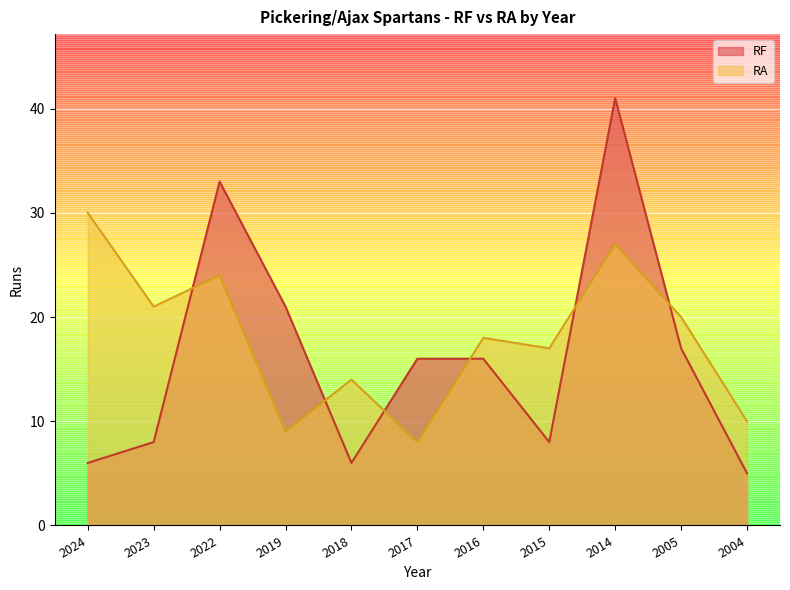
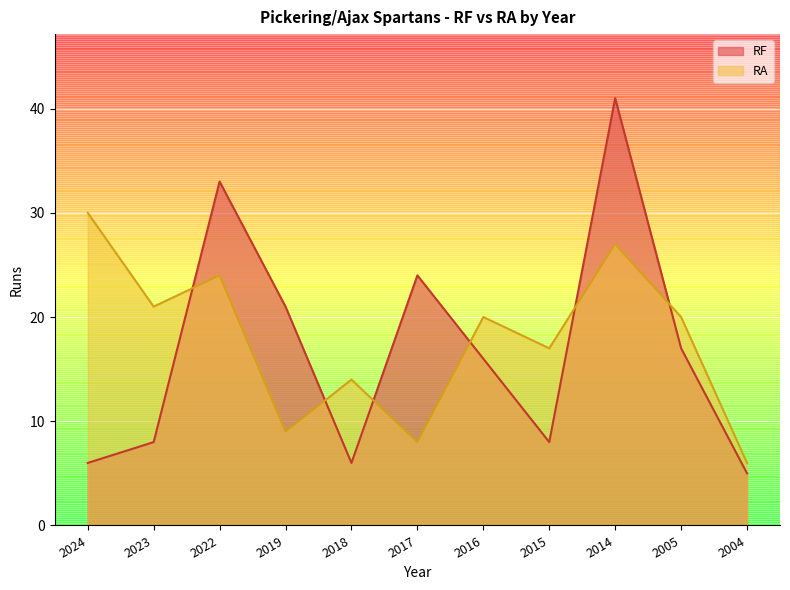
  {
    "RF": {
      "2024": 6,
      "2023": 8,
      "2022": 33,
      "2019": 21,
      "2018": 6,
-     "2017": 16,
+     "2017": 24,
      "2016": 16,
      "2015": 8,
      "2014": 41,
      "2005": 17,
      "2004": 5
    },
    "RA": {
      "2024": 30,
      "2023": 21,
      "2022": 24,
      "2019": 9,
      "2018": 14,
      "2017": 8,
-     "2016": 18,
+     "2016": 20,
      "2015": 17,
      "2014": 27,
      "2005": 20,
-     "2004": 10
+     "2004": 6
    }
  }
